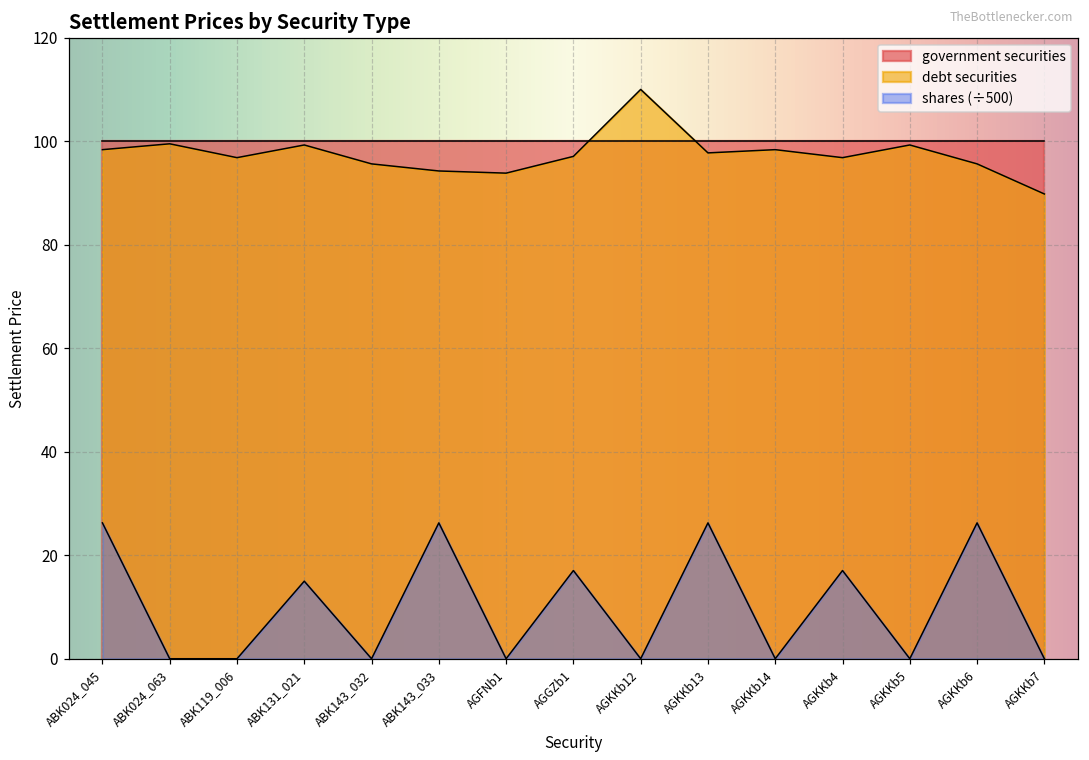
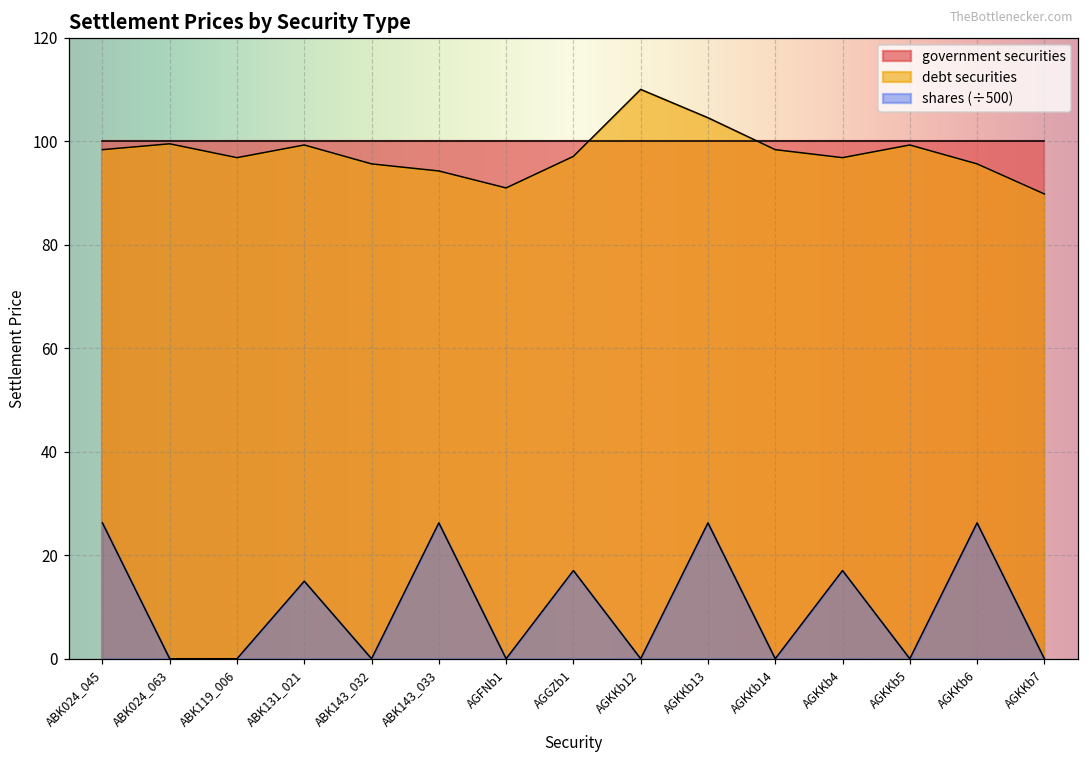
  {
    "government securities": {
      "ABK024_045": 100,
      "ABK119_006": 100,
      "ABK131_021": 100,
      "ABK143_032": 100,
      "ABK143_033": 100,
      "AGFNb1": 100,
      "AGGZb1": 100,
      "AGKKb12": 100,
      "AGKKb13": 100,
      "AGKKb14": 100,
      "AGKKb4": 100,
      "AGKKb5": 100,
      "AGKKb6": 100,
      "AGKKb7": 100
    },
    "debt securities": {
      "ABK024_045": 98,
      "ABK119_006": 97,
      "ABK131_021": 99,
      "ABK143_032": 96,
      "ABK143_033": 94,
-     "AGFNb1": 94,
+     "AGFNb1": 91,
      "AGGZb1": 97,
      "AGKKb12": 110,
-     "AGKKb13": 98,
+     "AGKKb13": 105,
      "AGKKb14": 98,
      "AGKKb4": 97,
      "AGKKb5": 99,
      "AGKKb6": 96,
      "AGKKb7": 90
    },
    "shares (÷500)": {
      "ABK024_045": 26,
      "ABK024_063": 0,
      "ABK119_006": 0,
      "ABK131_021": 15,
      "ABK143_032": 0,
      "ABK143_033": 26,
      "AGFNb1": 0,
      "AGGZb1": 17,
      "AGKKb12": 0,
      "AGKKb13": 26,
      "AGKKb14": 0,
      "AGKKb4": 17,
      "AGKKb5": 0,
      "AGKKb6": 26,
      "AGKKb7": 0
    }
  }
